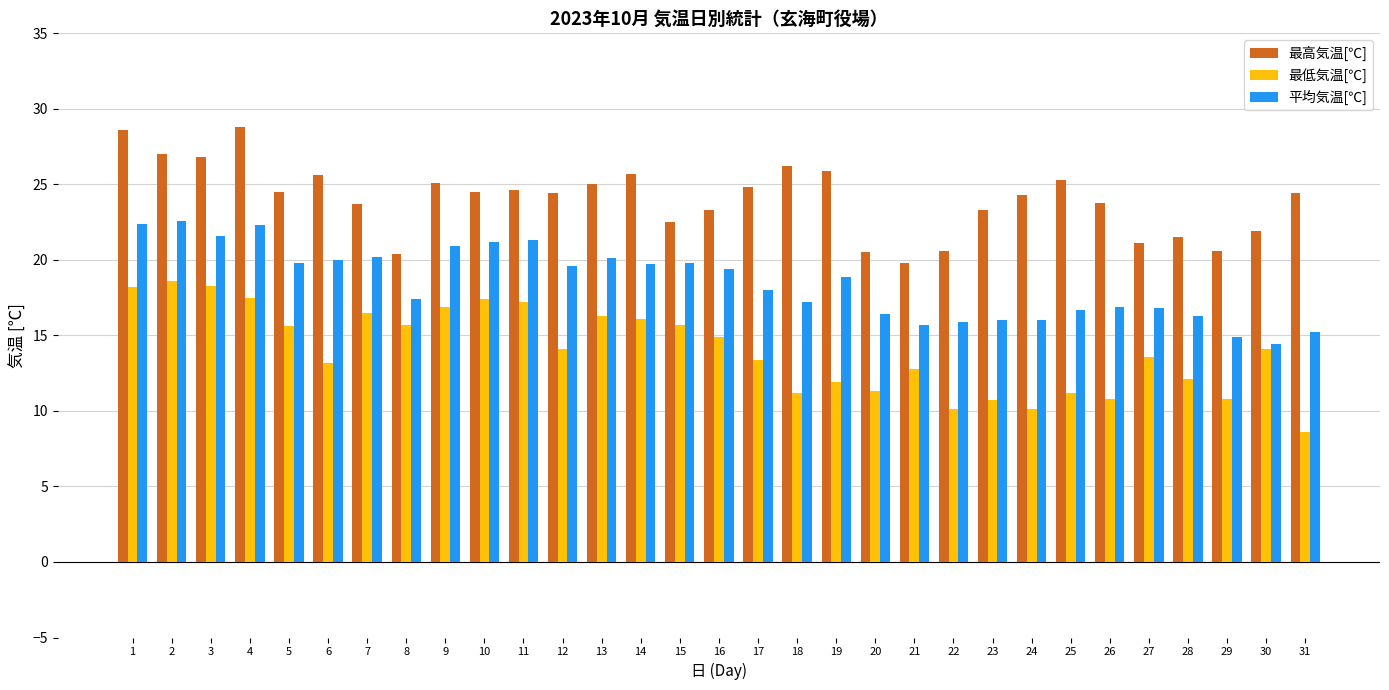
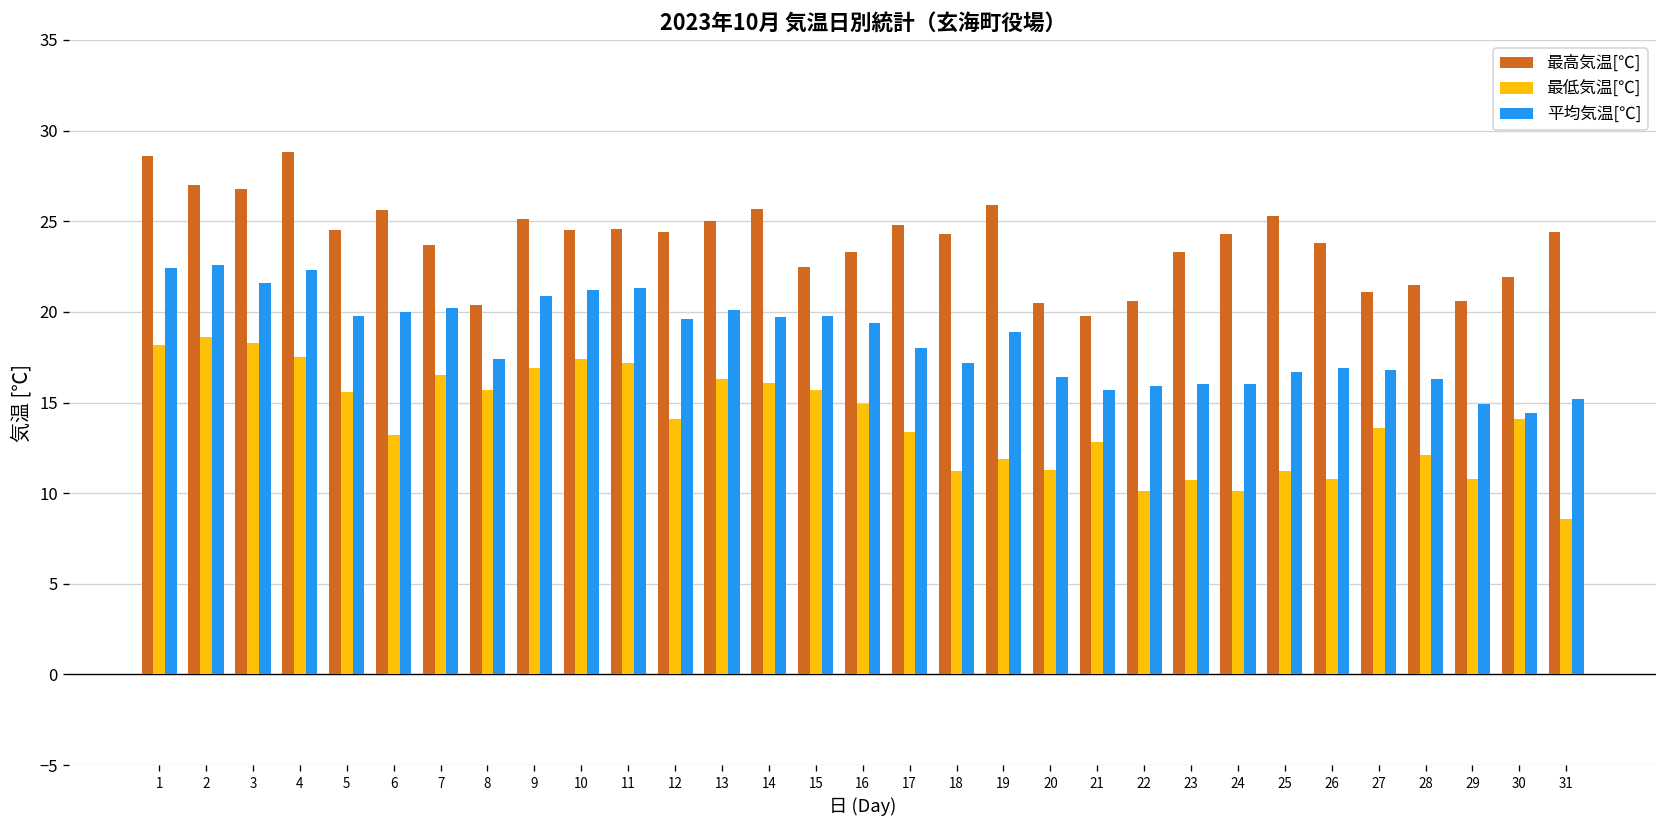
  {
    "最高気温[℃]": {
      "1": 28.6,
      "2": 27.0,
      "3": 26.8,
      "4": 28.8,
      "5": 24.5,
      "6": 25.6,
      "7": 23.7,
      "8": 20.4,
      "9": 25.1,
      "10": 24.5,
      "11": 24.6,
      "12": 24.4,
      "13": 25.0,
      "14": 25.7,
      "15": 22.5,
      "16": 23.3,
      "17": 24.8,
-     "18": 26.2,
+     "18": 24.3,
      "19": 25.9,
      "20": 20.5,
      "21": 19.8,
      "22": 20.6,
      "23": 23.3,
      "24": 24.3,
      "25": 25.3,
      "26": 23.8,
      "27": 21.1,
      "28": 21.5,
      "29": 20.6,
      "30": 21.9,
      "31": 24.4
    },
    "最低気温[℃]": {
      "1": 18.2,
      "2": 18.6,
      "3": 18.3,
      "4": 17.5,
      "5": 15.6,
      "6": 13.2,
      "7": 16.5,
      "8": 15.7,
      "9": 16.9,
      "10": 17.4,
      "11": 17.2,
      "12": 14.1,
      "13": 16.3,
      "14": 16.1,
      "15": 15.7,
      "16": 14.9,
      "17": 13.4,
      "18": 11.2,
      "19": 11.9,
      "20": 11.3,
      "21": 12.8,
      "22": 10.1,
      "23": 10.7,
      "24": 10.1,
      "25": 11.2,
      "26": 10.8,
      "27": 13.6,
      "28": 12.1,
      "29": 10.8,
      "30": 14.1,
      "31": 8.6
    },
    "平均気温[℃]": {
      "1": 22.4,
      "2": 22.6,
      "3": 21.6,
      "4": 22.3,
      "5": 19.8,
      "6": 20.0,
      "7": 20.2,
      "8": 17.4,
      "9": 20.9,
      "10": 21.2,
      "11": 21.3,
      "12": 19.6,
      "13": 20.1,
      "14": 19.7,
      "15": 19.8,
      "16": 19.4,
      "17": 18.0,
      "18": 17.2,
      "19": 18.9,
      "20": 16.4,
      "21": 15.7,
      "22": 15.9,
      "23": 16.0,
      "24": 16.0,
      "25": 16.7,
      "26": 16.9,
      "27": 16.8,
      "28": 16.3,
      "29": 14.9,
      "30": 14.4,
      "31": 15.2
    }
  }
